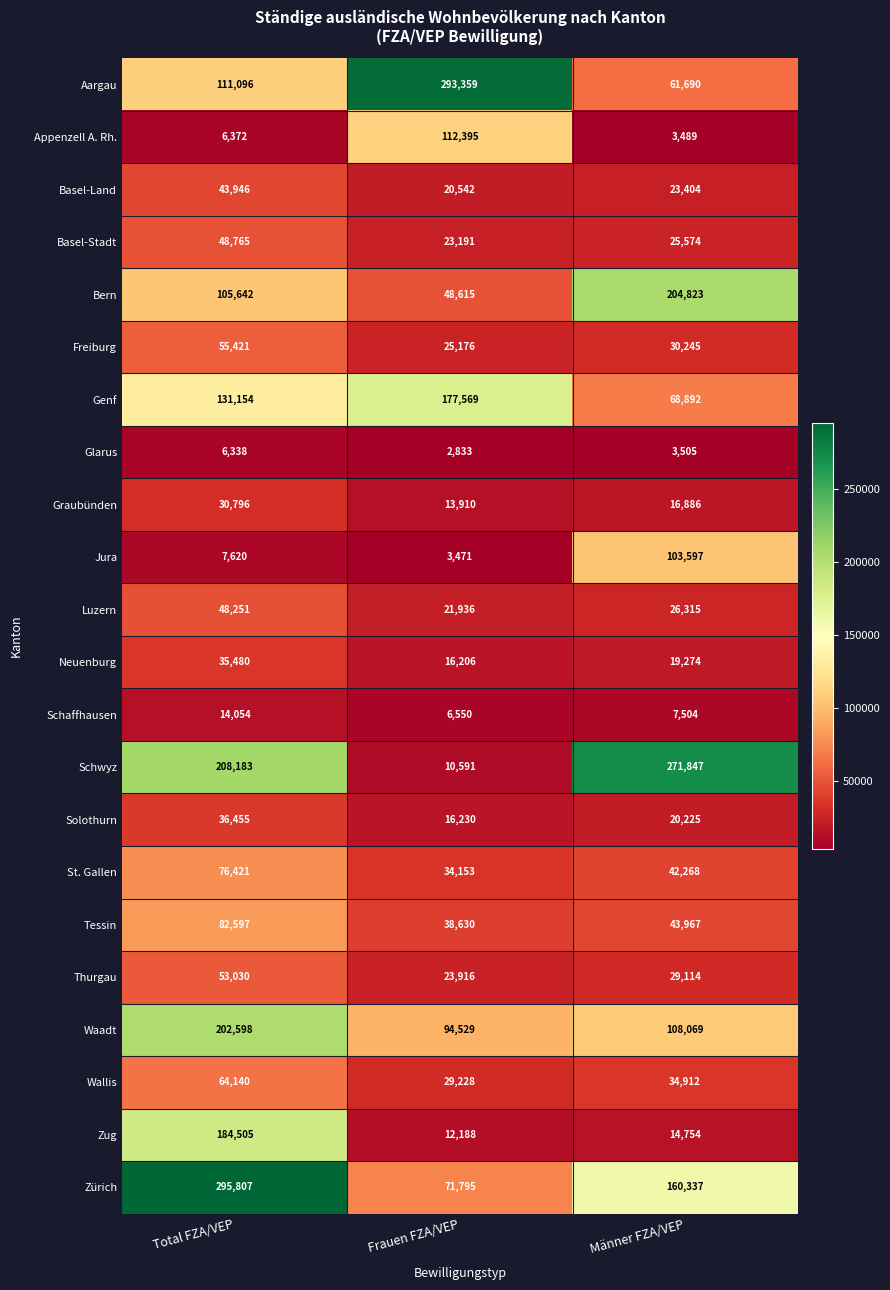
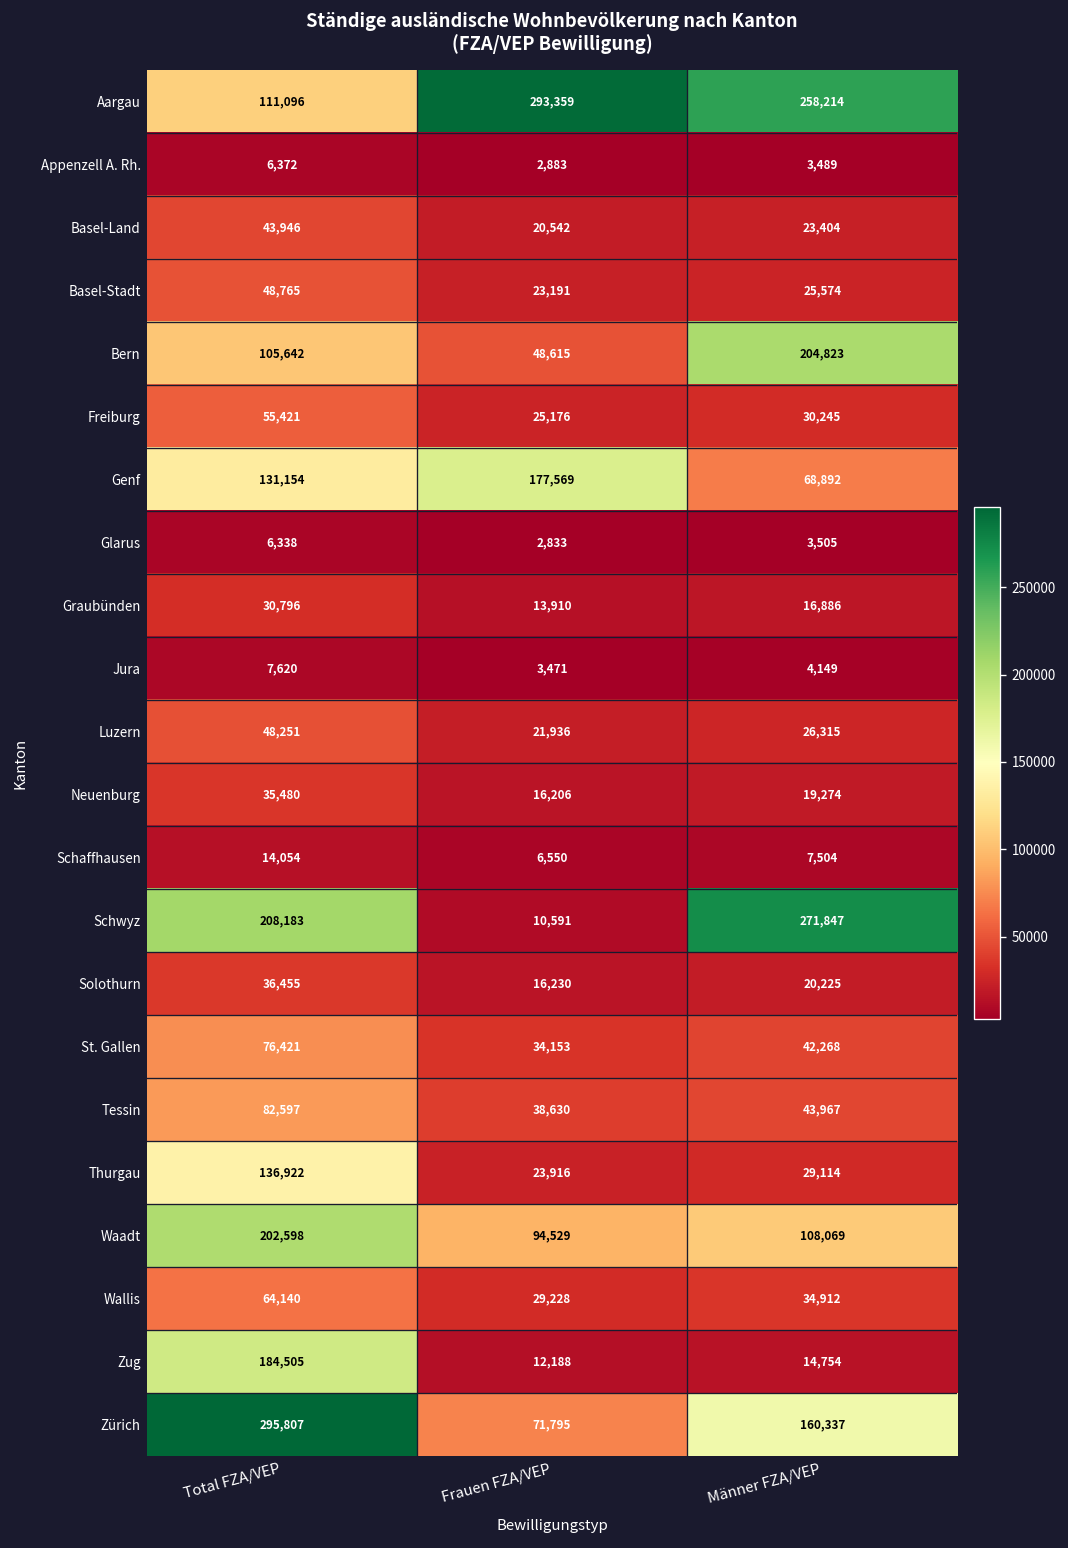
  {
    "Aargau": {
      "Total FZA/VEP": "111,096",
      "Frauen FZA/VEP": "293,359",
-     "Männer FZA/VEP": "61,690"
+     "Männer FZA/VEP": "258,214"
    },
    "Appenzell A. Rh.": {
      "Total FZA/VEP": "6,372",
-     "Frauen FZA/VEP": "112,395",
+     "Frauen FZA/VEP": "2,883",
      "Männer FZA/VEP": "3,489"
    },
    "Basel-Land": {
      "Total FZA/VEP": "43,946",
      "Frauen FZA/VEP": "20,542",
      "Männer FZA/VEP": "23,404"
    },
    "Basel-Stadt": {
      "Total FZA/VEP": "48,765",
      "Frauen FZA/VEP": "23,191",
      "Männer FZA/VEP": "25,574"
    },
    "Bern": {
      "Total FZA/VEP": "105,642",
      "Frauen FZA/VEP": "48,615",
      "Männer FZA/VEP": "204,823"
    },
    "Freiburg": {
      "Total FZA/VEP": "55,421",
      "Frauen FZA/VEP": "25,176",
      "Männer FZA/VEP": "30,245"
    },
    "Genf": {
      "Total FZA/VEP": "131,154",
      "Frauen FZA/VEP": "177,569",
      "Männer FZA/VEP": "68,892"
    },
    "Glarus": {
      "Total FZA/VEP": "6,338",
      "Frauen FZA/VEP": "2,833",
      "Männer FZA/VEP": "3,505"
    },
    "Graubünden": {
      "Total FZA/VEP": "30,796",
      "Frauen FZA/VEP": "13,910",
      "Männer FZA/VEP": "16,886"
    },
    "Jura": {
      "Total FZA/VEP": "7,620",
      "Frauen FZA/VEP": "3,471",
-     "Männer FZA/VEP": "103,597"
+     "Männer FZA/VEP": "4,149"
    },
    "Luzern": {
      "Total FZA/VEP": "48,251",
      "Frauen FZA/VEP": "21,936",
      "Männer FZA/VEP": "26,315"
    },
    "Neuenburg": {
      "Total FZA/VEP": "35,480",
      "Frauen FZA/VEP": "16,206",
      "Männer FZA/VEP": "19,274"
    },
    "Schaffhausen": {
      "Total FZA/VEP": "14,054",
      "Frauen FZA/VEP": "6,550",
      "Männer FZA/VEP": "7,504"
    },
    "Schwyz": {
      "Total FZA/VEP": "208,183",
      "Frauen FZA/VEP": "10,591",
      "Männer FZA/VEP": "271,847"
    },
    "Solothurn": {
      "Total FZA/VEP": "36,455",
      "Frauen FZA/VEP": "16,230",
      "Männer FZA/VEP": "20,225"
    },
    "St. Gallen": {
      "Total FZA/VEP": "76,421",
      "Frauen FZA/VEP": "34,153",
      "Männer FZA/VEP": "42,268"
    },
    "Tessin": {
      "Total FZA/VEP": "82,597",
      "Frauen FZA/VEP": "38,630",
      "Männer FZA/VEP": "43,967"
    },
    "Thurgau": {
-     "Total FZA/VEP": "53,030",
+     "Total FZA/VEP": "136,922",
      "Frauen FZA/VEP": "23,916",
      "Männer FZA/VEP": "29,114"
    },
    "Waadt": {
      "Total FZA/VEP": "202,598",
      "Frauen FZA/VEP": "94,529",
      "Männer FZA/VEP": "108,069"
    },
    "Wallis": {
      "Total FZA/VEP": "64,140",
      "Frauen FZA/VEP": "29,228",
      "Männer FZA/VEP": "34,912"
    },
    "Zug": {
      "Total FZA/VEP": "184,505",
      "Frauen FZA/VEP": "12,188",
      "Männer FZA/VEP": "14,754"
    },
    "Zürich": {
      "Total FZA/VEP": "295,807",
      "Frauen FZA/VEP": "71,795",
      "Männer FZA/VEP": "160,337"
    }
  }
